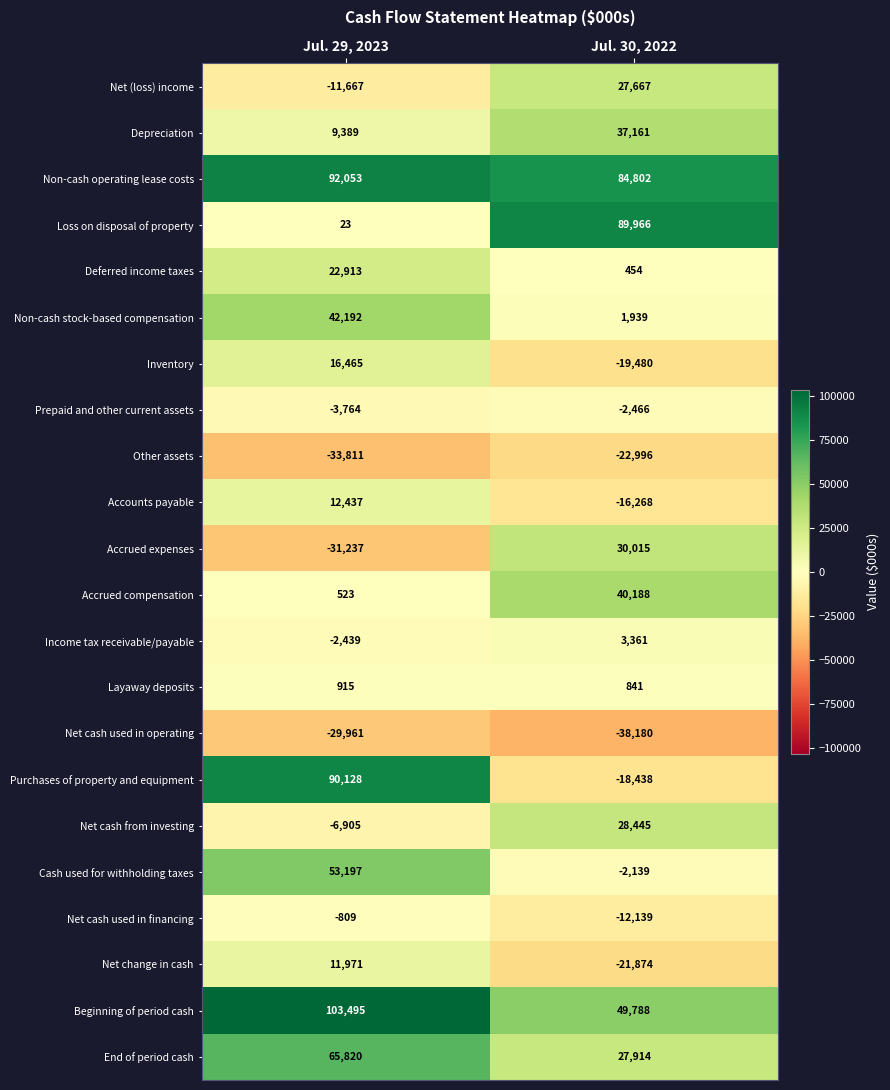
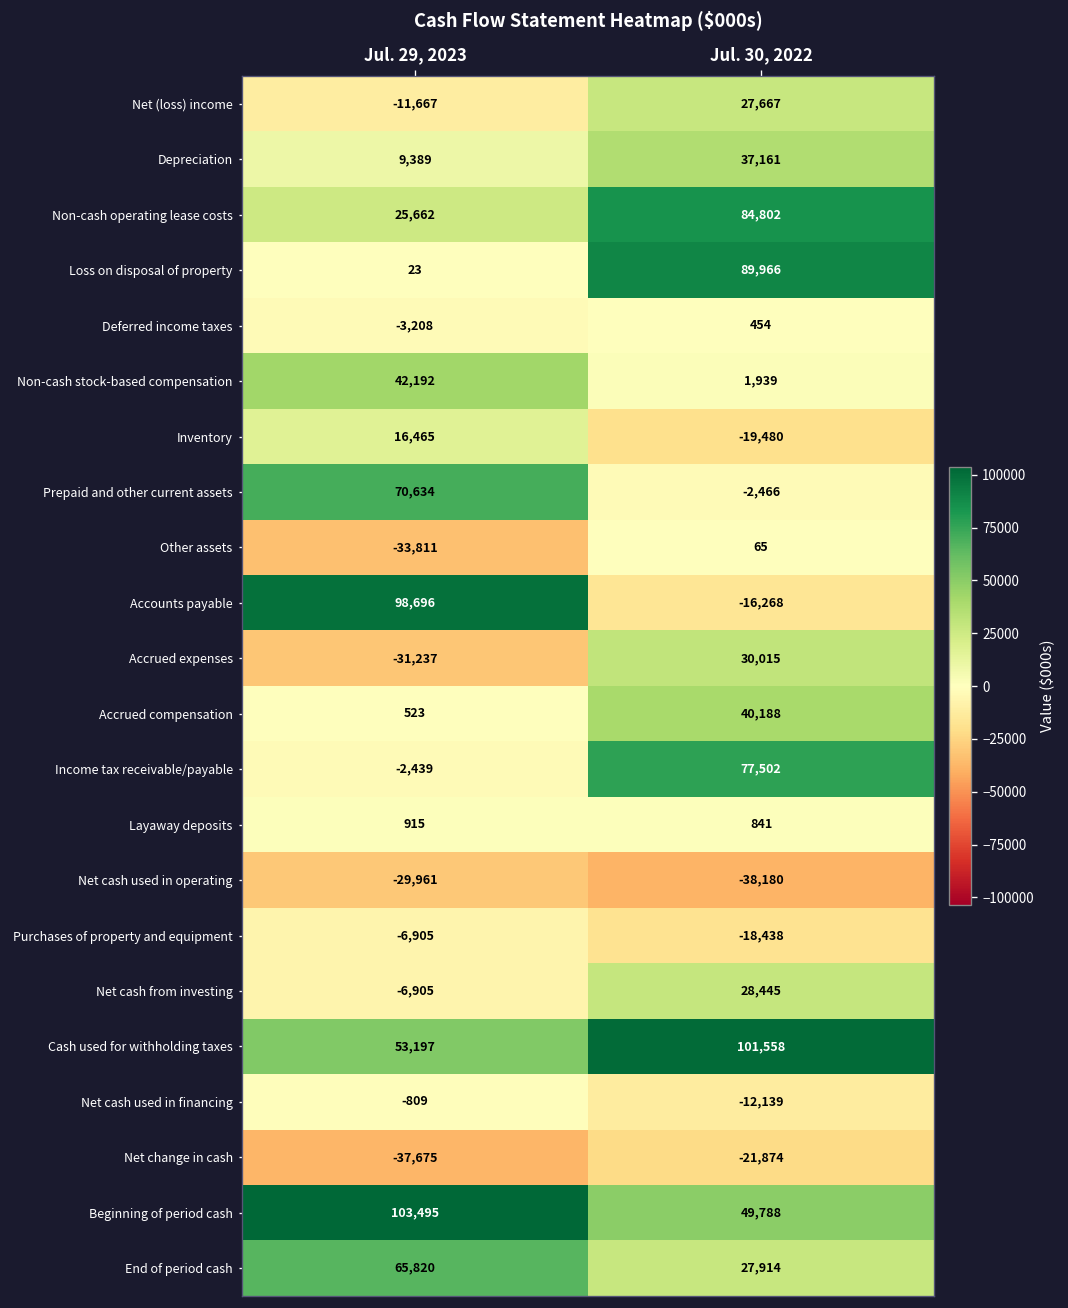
  {
    "Net (loss) income": {
      "Jul. 29, 2023": "-11,667",
      "Jul. 30, 2022": "27,667"
    },
    "Depreciation": {
      "Jul. 29, 2023": "9,389",
      "Jul. 30, 2022": "37,161"
    },
    "Non-cash operating lease costs": {
-     "Jul. 29, 2023": "92,053",
+     "Jul. 29, 2023": "25,662",
      "Jul. 30, 2022": "84,802"
    },
    "Loss on disposal of property": {
      "Jul. 29, 2023": "23",
      "Jul. 30, 2022": "89,966"
    },
    "Deferred income taxes": {
-     "Jul. 29, 2023": "22,913",
+     "Jul. 29, 2023": "-3,208",
      "Jul. 30, 2022": "454"
    },
    "Non-cash stock-based compensation": {
      "Jul. 29, 2023": "42,192",
      "Jul. 30, 2022": "1,939"
    },
    "Inventory": {
      "Jul. 29, 2023": "16,465",
      "Jul. 30, 2022": "-19,480"
    },
    "Prepaid and other current assets": {
-     "Jul. 29, 2023": "-3,764",
+     "Jul. 29, 2023": "70,634",
      "Jul. 30, 2022": "-2,466"
    },
    "Other assets": {
      "Jul. 29, 2023": "-33,811",
-     "Jul. 30, 2022": "-22,996"
+     "Jul. 30, 2022": "65"
    },
    "Accounts payable": {
-     "Jul. 29, 2023": "12,437",
+     "Jul. 29, 2023": "98,696",
      "Jul. 30, 2022": "-16,268"
    },
    "Accrued expenses": {
      "Jul. 29, 2023": "-31,237",
      "Jul. 30, 2022": "30,015"
    },
    "Accrued compensation": {
      "Jul. 29, 2023": "523",
      "Jul. 30, 2022": "40,188"
    },
    "Income tax receivable/payable": {
      "Jul. 29, 2023": "-2,439",
-     "Jul. 30, 2022": "3,361"
+     "Jul. 30, 2022": "77,502"
    },
    "Layaway deposits": {
      "Jul. 29, 2023": "915",
      "Jul. 30, 2022": "841"
    },
    "Net cash used in operating": {
      "Jul. 29, 2023": "-29,961",
      "Jul. 30, 2022": "-38,180"
    },
    "Purchases of property and equipment": {
-     "Jul. 29, 2023": "90,128",
+     "Jul. 29, 2023": "-6,905",
      "Jul. 30, 2022": "-18,438"
    },
    "Net cash from investing": {
      "Jul. 29, 2023": "-6,905",
      "Jul. 30, 2022": "28,445"
    },
    "Cash used for withholding taxes": {
      "Jul. 29, 2023": "53,197",
-     "Jul. 30, 2022": "-2,139"
+     "Jul. 30, 2022": "101,558"
    },
    "Net cash used in financing": {
      "Jul. 29, 2023": "-809",
      "Jul. 30, 2022": "-12,139"
    },
    "Net change in cash": {
-     "Jul. 29, 2023": "11,971",
+     "Jul. 29, 2023": "-37,675",
      "Jul. 30, 2022": "-21,874"
    },
    "Beginning of period cash": {
      "Jul. 29, 2023": "103,495",
      "Jul. 30, 2022": "49,788"
    },
    "End of period cash": {
      "Jul. 29, 2023": "65,820",
      "Jul. 30, 2022": "27,914"
    }
  }
